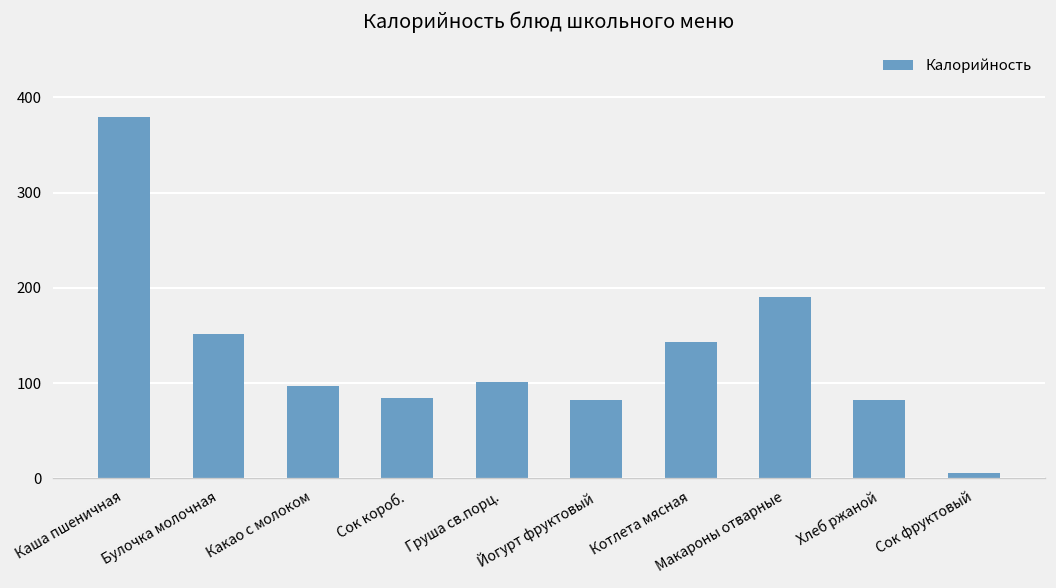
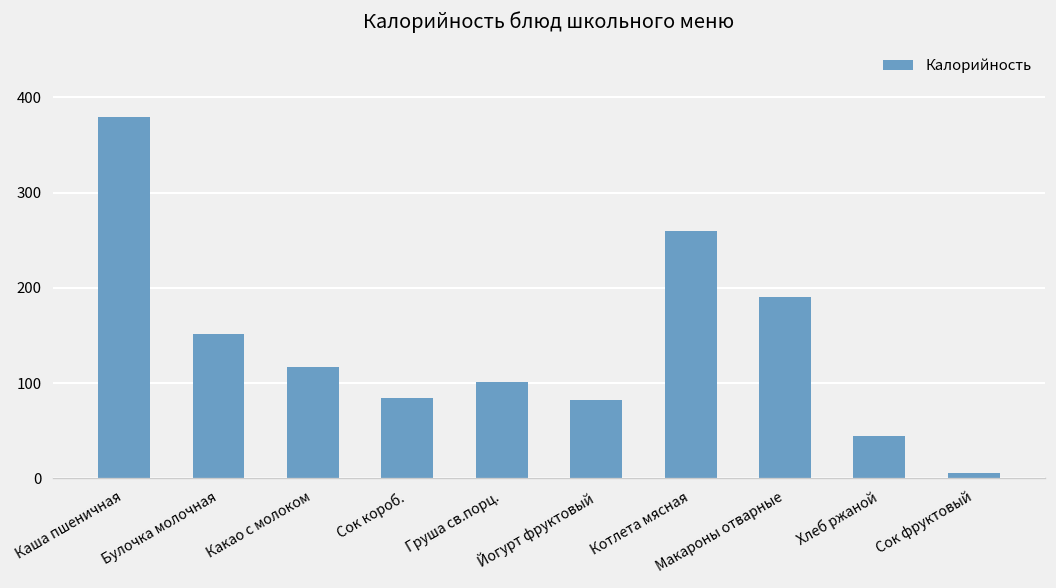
  {
    "Каша пшеничная": 380,
    "Булочка молочная": 150,
-   "Какао с молоком": 100,
+   "Какао с молоком": 120,
    "Сок короб.": 80,
    "Груша св.порц.": 100,
    "Йогурт фруктовый": 80,
-   "Котлета мясная": 140,
+   "Котлета мясная": 260,
    "Макароны отварные": 190,
-   "Хлеб ржаной": 80,
+   "Хлеб ржаной": 50,
    "Сок фруктовый": 10
  }
